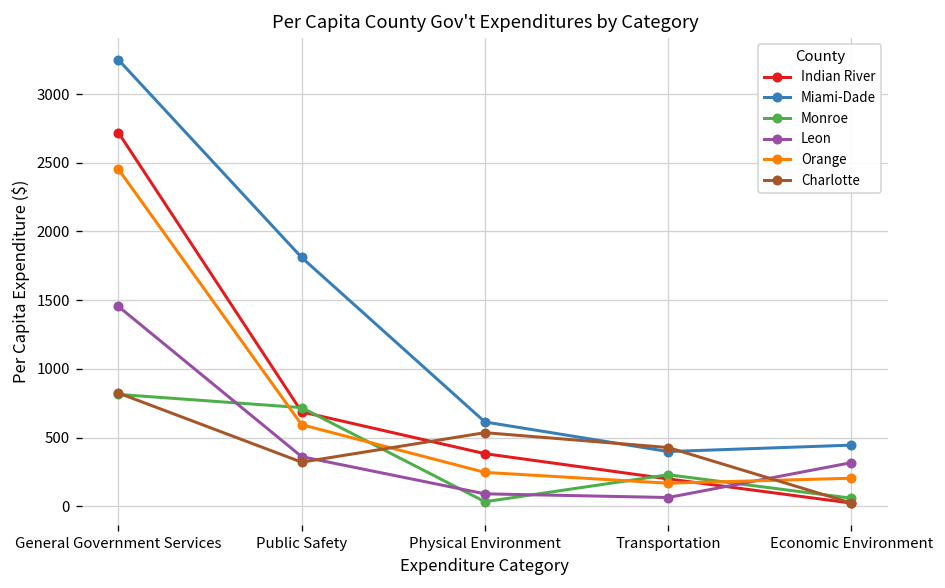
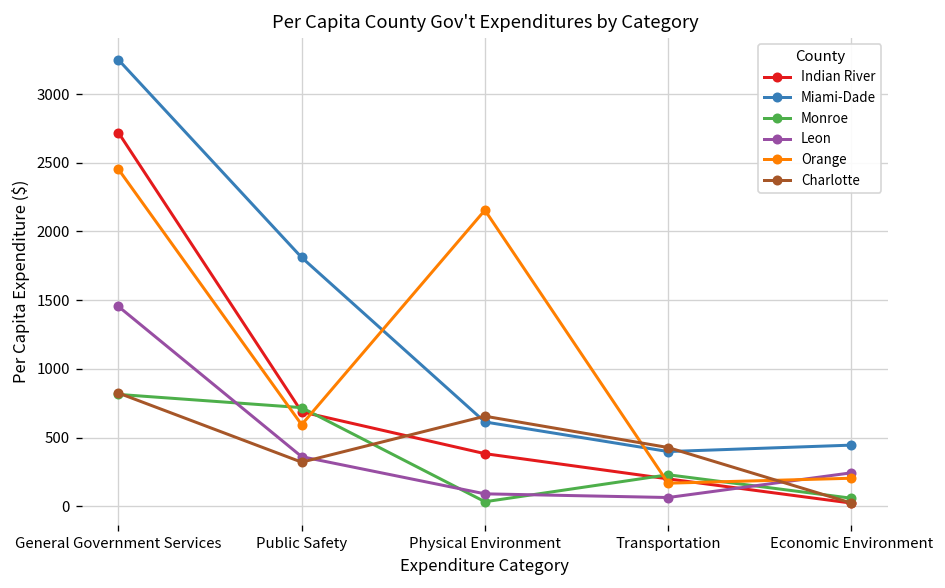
  {
    "Indian River": {
      "General Government Services": 2720,
      "Public Safety": 690,
      "Physical Environment": 380,
      "Transportation": 200
    },
    "Miami-Dade": {
      "General Government Services": 3250,
      "Public Safety": 1810,
      "Physical Environment": 610,
      "Transportation": 400,
      "Economic Environment": 450
    },
    "Monroe": {
      "Public Safety": 720,
      "Physical Environment": 30,
      "Transportation": 230,
      "Economic Environment": 60
    },
    "Leon": {
      "General Government Services": 1450,
      "Public Safety": 360,
      "Physical Environment": 90,
      "Transportation": 60,
-     "Economic Environment": 320
+     "Economic Environment": 240
    },
    "Orange": {
      "General Government Services": 2450,
      "Public Safety": 590,
-     "Physical Environment": 250,
+     "Physical Environment": 2160,
      "Transportation": 170,
      "Economic Environment": 200
    },
    "Charlotte": {
      "Public Safety": 320,
-     "Physical Environment": 540,
+     "Physical Environment": 660,
      "Transportation": 430
    }
  }
